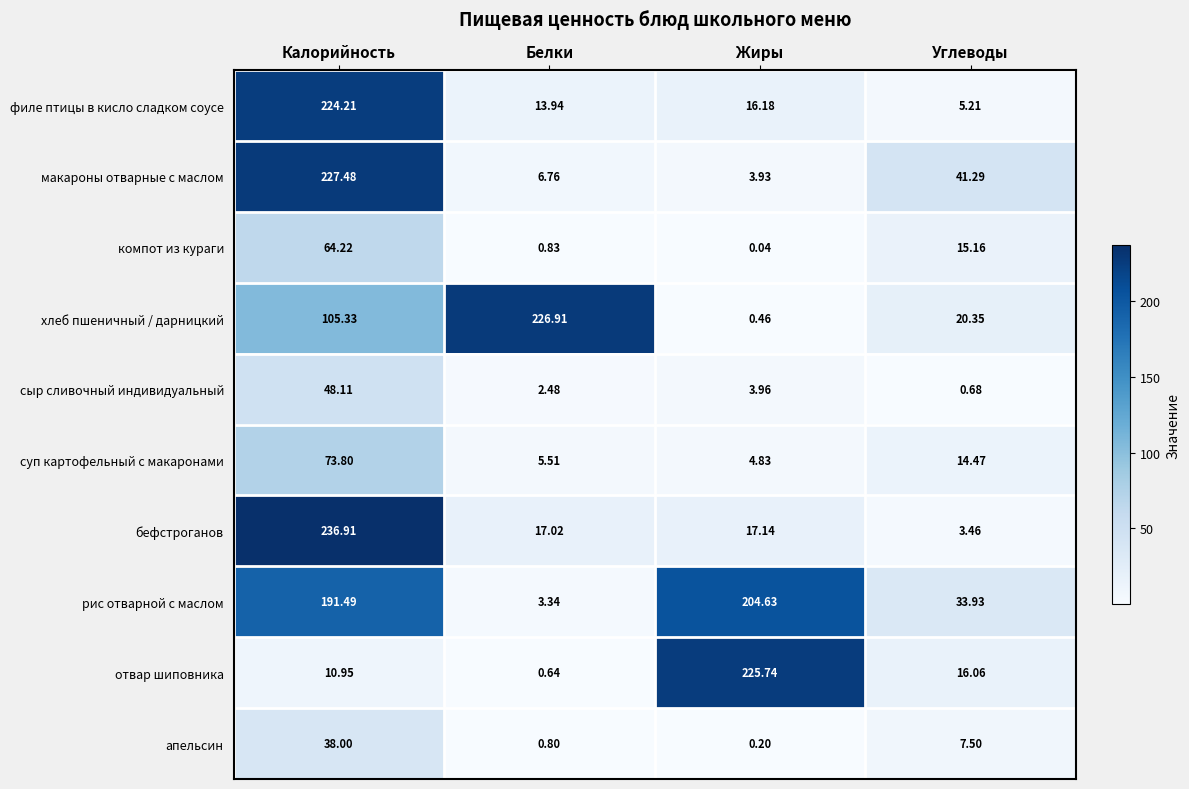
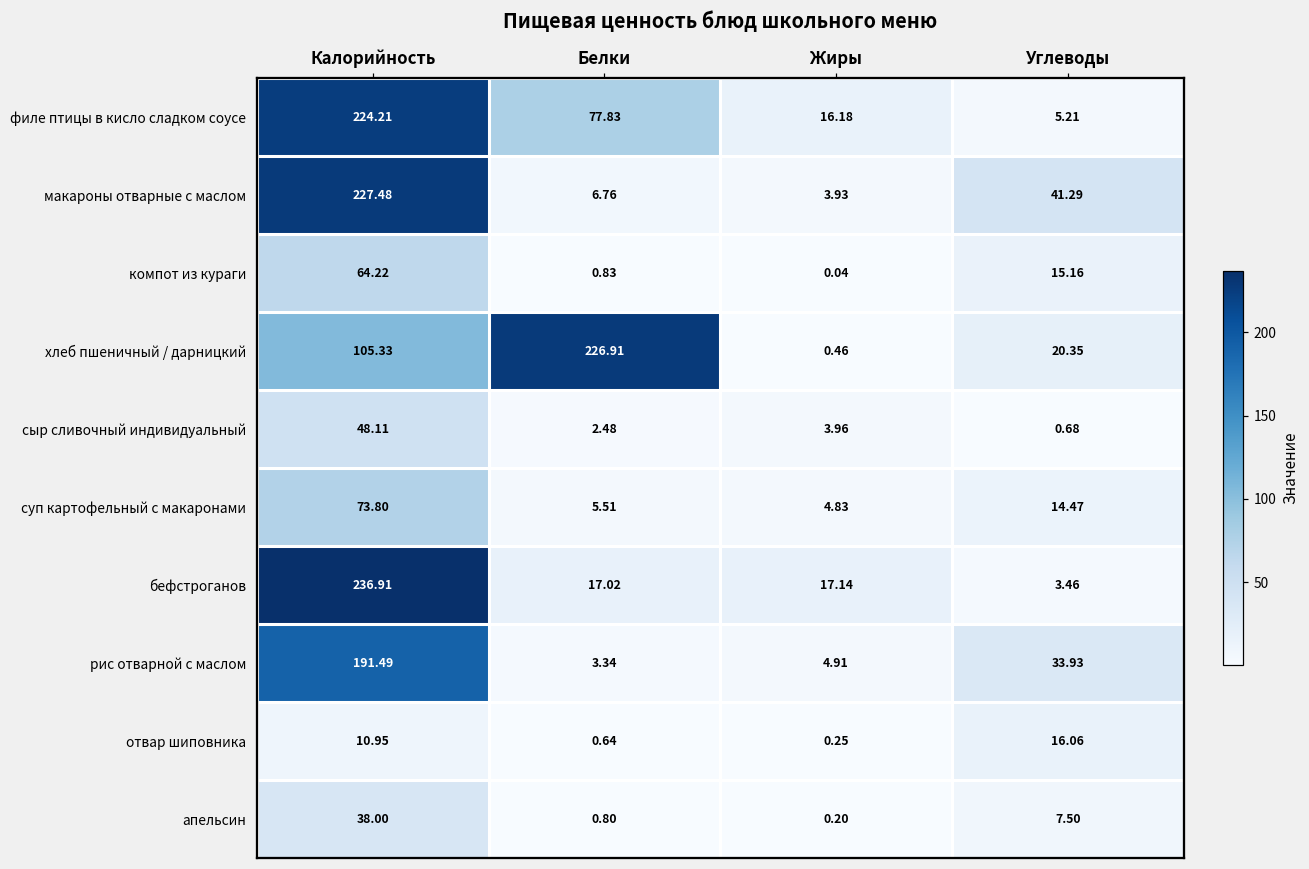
  {
    "филе птицы в кисло сладком соусе": {
      "Калорийность": 224.21,
-     "Белки": 13.94,
+     "Белки": 77.83,
      "Жиры": 16.18,
      "Углеводы": 5.21
    },
    "макароны отварные с маслом": {
      "Калорийность": 227.48,
      "Белки": 6.76,
      "Жиры": 3.93,
      "Углеводы": 41.29
    },
    "компот из кураги": {
      "Калорийность": 64.22,
      "Белки": 0.83,
      "Жиры": 0.04,
      "Углеводы": 15.16
    },
    "хлеб пшеничный / дарницкий": {
      "Калорийность": 105.33,
      "Белки": 226.91,
      "Жиры": 0.46,
      "Углеводы": 20.35
    },
    "сыр сливочный индивидуальный": {
      "Калорийность": 48.11,
      "Белки": 2.48,
      "Жиры": 3.96,
      "Углеводы": 0.68
    },
    "суп картофельный с макаронами": {
      "Калорийность": 73.80,
      "Белки": 5.51,
      "Жиры": 4.83,
      "Углеводы": 14.47
    },
    "бефстроганов": {
      "Калорийность": 236.91,
      "Белки": 17.02,
      "Жиры": 17.14,
      "Углеводы": 3.46
    },
    "рис отварной с маслом": {
      "Калорийность": 191.49,
      "Белки": 3.34,
-     "Жиры": 204.63,
+     "Жиры": 4.91,
      "Углеводы": 33.93
    },
    "отвар шиповника": {
      "Калорийность": 10.95,
      "Белки": 0.64,
-     "Жиры": 225.74,
+     "Жиры": 0.25,
      "Углеводы": 16.06
    },
    "апельсин": {
      "Калорийность": 38.00,
      "Белки": 0.80,
      "Жиры": 0.20,
      "Углеводы": 7.50
    }
  }
